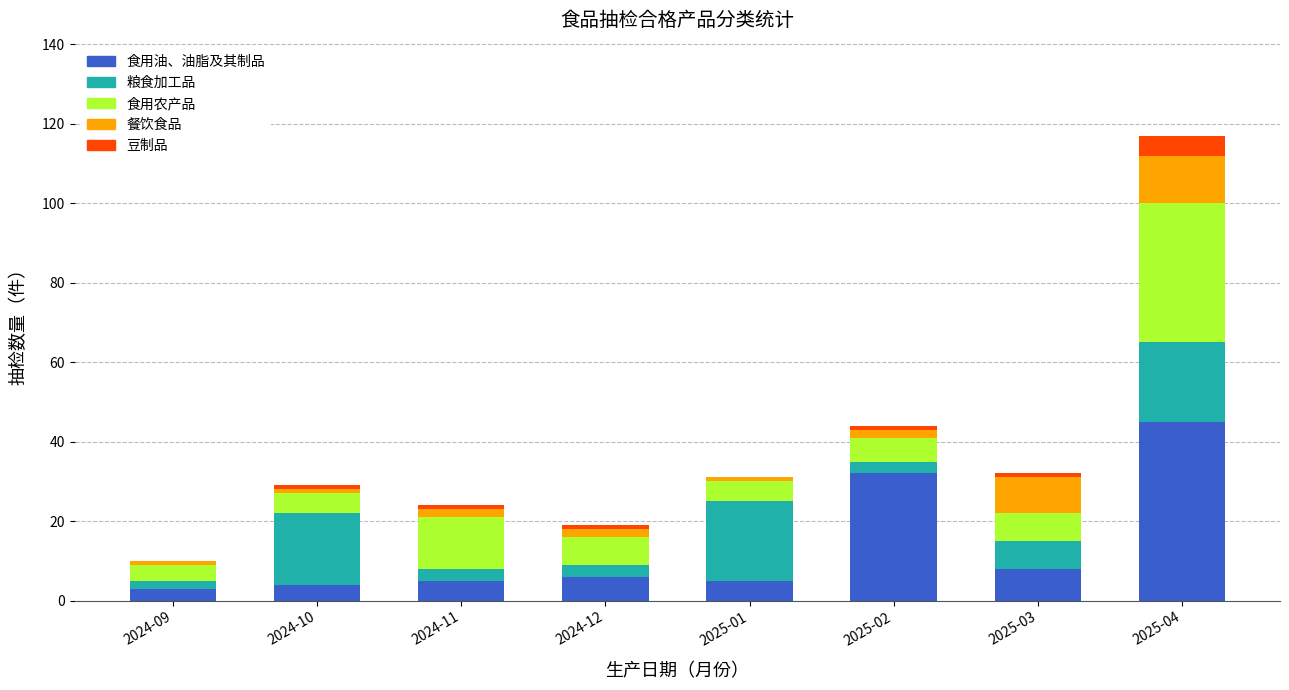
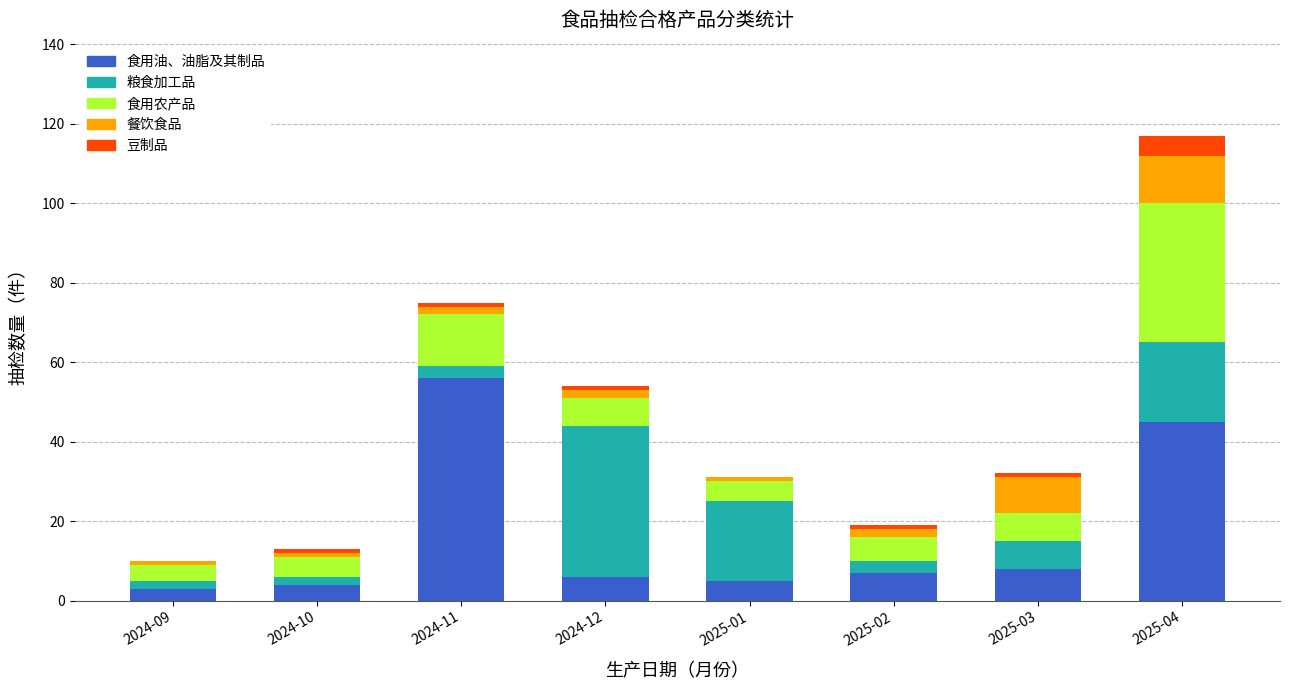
  {
    "食用油、油脂及其制品": {
      "2024-09": 3,
      "2024-10": 4,
-     "2024-11": 5,
+     "2024-11": 56,
      "2024-12": 6,
      "2025-01": 5,
-     "2025-02": 32,
+     "2025-02": 7,
      "2025-03": 8,
      "2025-04": 45
    },
    "粮食加工品": {
      "2024-09": 2,
-     "2024-10": 18,
+     "2024-10": 2,
      "2024-11": 3,
-     "2024-12": 3,
+     "2024-12": 38,
      "2025-01": 20,
      "2025-02": 3,
      "2025-03": 7,
      "2025-04": 20
    },
    "食用农产品": {
      "2024-09": 4,
      "2024-10": 5,
      "2024-11": 13,
      "2024-12": 7,
      "2025-01": 5,
      "2025-02": 6,
      "2025-03": 7,
      "2025-04": 35
    },
    "餐饮食品": {
      "2024-09": 1,
      "2024-10": 1,
      "2024-11": 2,
      "2024-12": 2,
      "2025-01": 1,
      "2025-02": 2,
      "2025-03": 9,
      "2025-04": 12
    },
    "豆制品": {
      "2024-09": 0,
      "2024-10": 1,
      "2024-11": 1,
      "2024-12": 1,
      "2025-01": 0,
      "2025-02": 1,
      "2025-03": 1,
      "2025-04": 5
    }
  }
